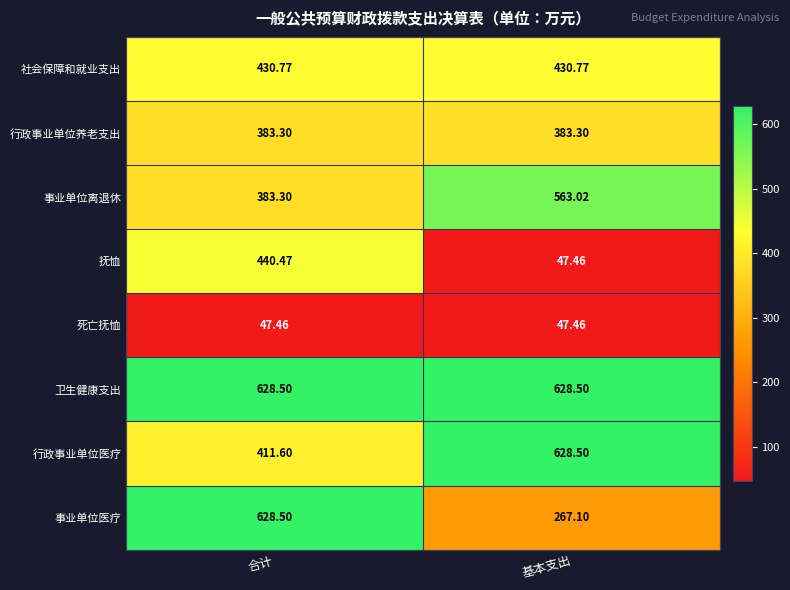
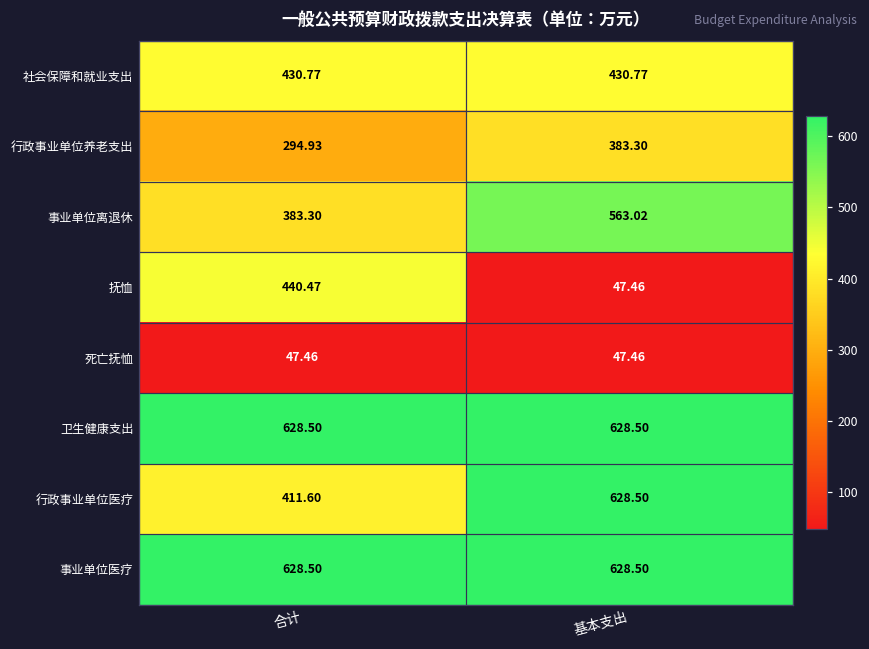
  {
    "社会保障和就业支出": {
      "合计": 430.77,
      "基本支出": 430.77
    },
    "行政事业单位养老支出": {
-     "合计": 383.30,
+     "合计": 294.93,
      "基本支出": 383.30
    },
    "事业单位离退休": {
      "合计": 383.30,
      "基本支出": 563.02
    },
    "抚恤": {
      "合计": 440.47,
      "基本支出": 47.46
    },
    "死亡抚恤": {
      "合计": 47.46,
      "基本支出": 47.46
    },
    "卫生健康支出": {
      "合计": 628.50,
      "基本支出": 628.50
    },
    "行政事业单位医疗": {
      "合计": 411.60,
      "基本支出": 628.50
    },
    "事业单位医疗": {
      "合计": 628.50,
-     "基本支出": 267.10
+     "基本支出": 628.50
    }
  }
